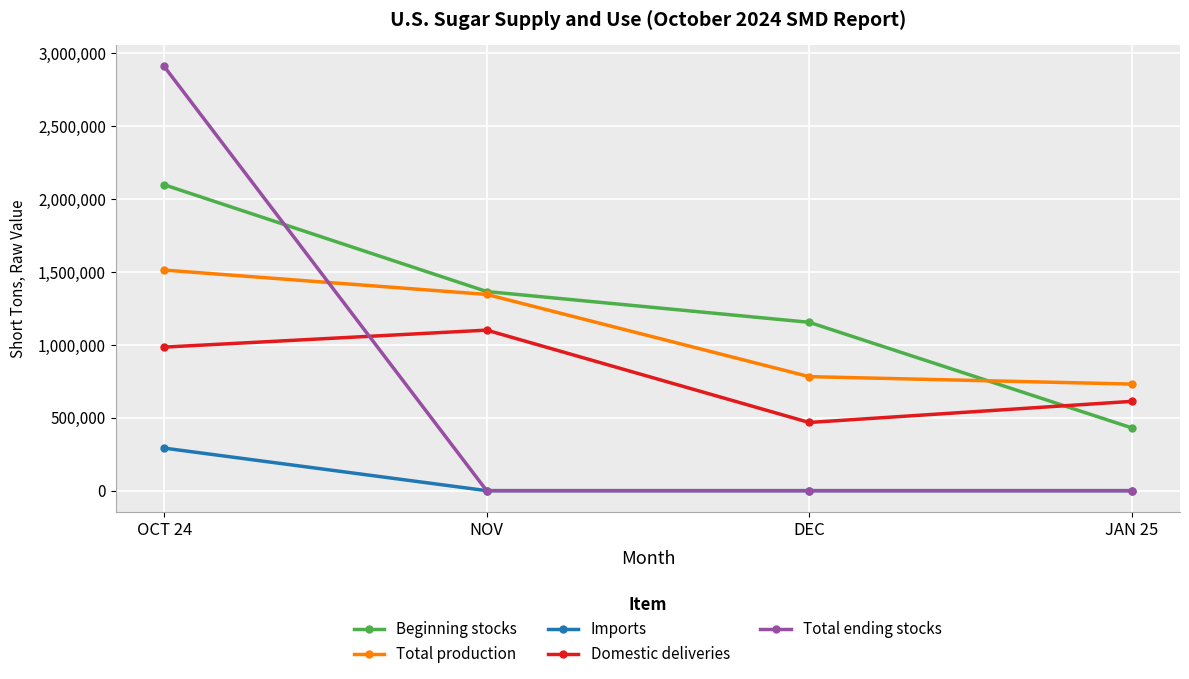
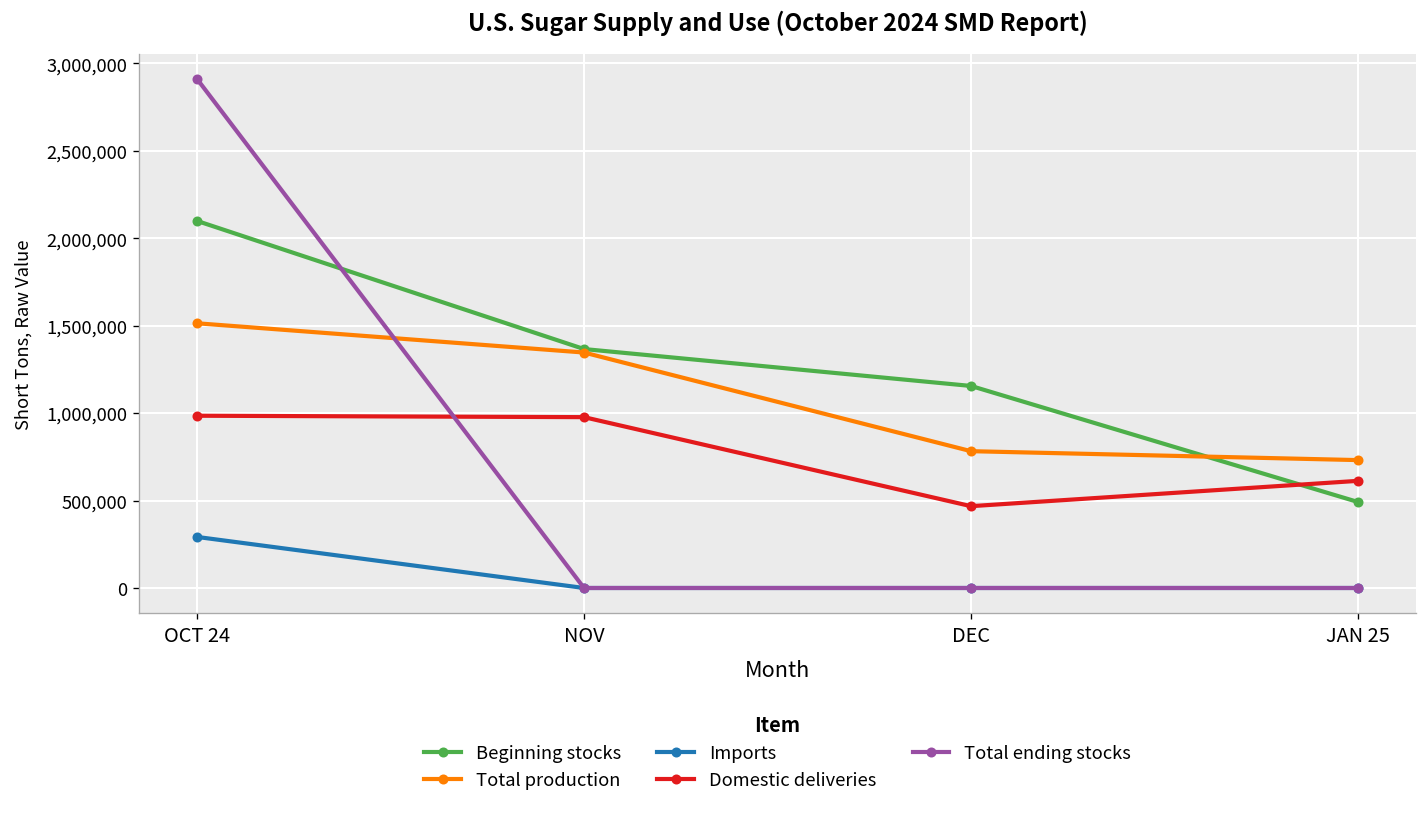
  {
    "Beginning stocks": {
      "OCT 24": "2,100,000",
      "NOV": "1,370,000",
      "DEC": "1,160,000",
-     "JAN 25": "430,000"
+     "JAN 25": "490,000"
    },
    "Total production": {
      "OCT 24": "1,510,000",
      "NOV": "1,350,000",
      "DEC": "780,000",
      "JAN 25": "730,000"
    },
    "Imports": {
      "OCT 24": "290,000"
    },
    "Domestic deliveries": {
      "OCT 24": "980,000",
-     "NOV": "1,100,000",
+     "NOV": "980,000",
      "DEC": "470,000",
      "JAN 25": "610,000"
    },
    "Total ending stocks": {
      "OCT 24": "2,910,000"
    }
  }
